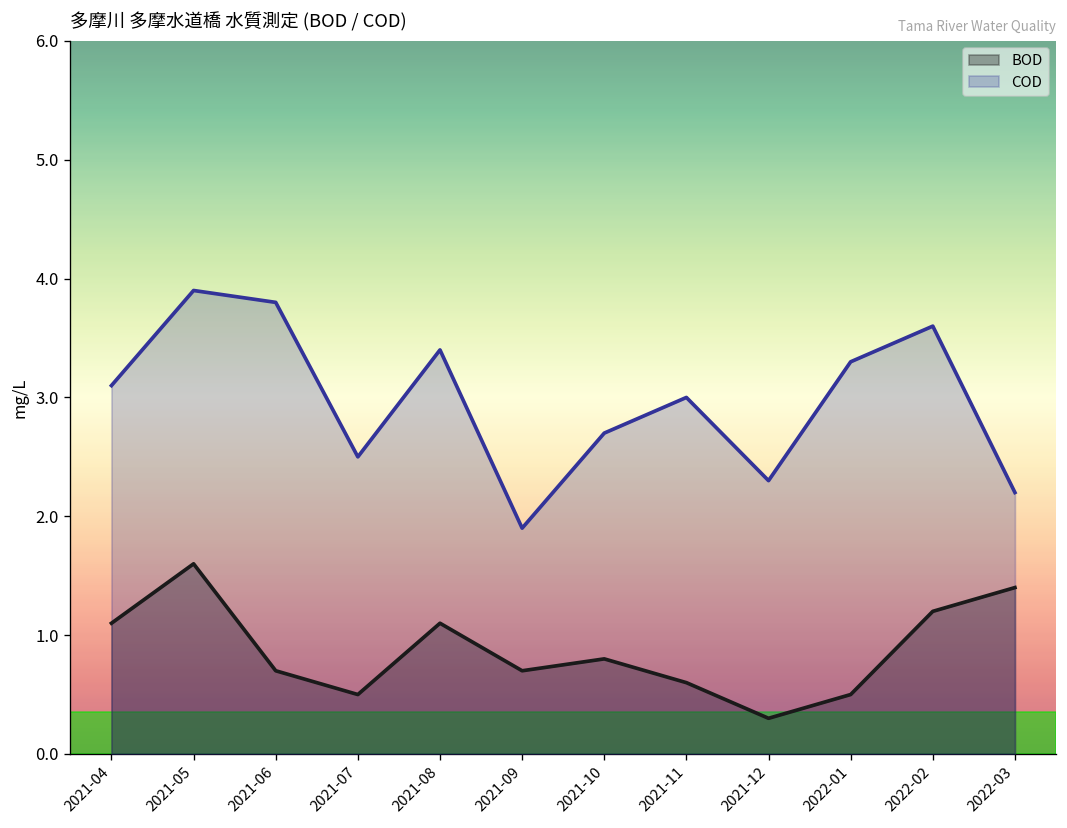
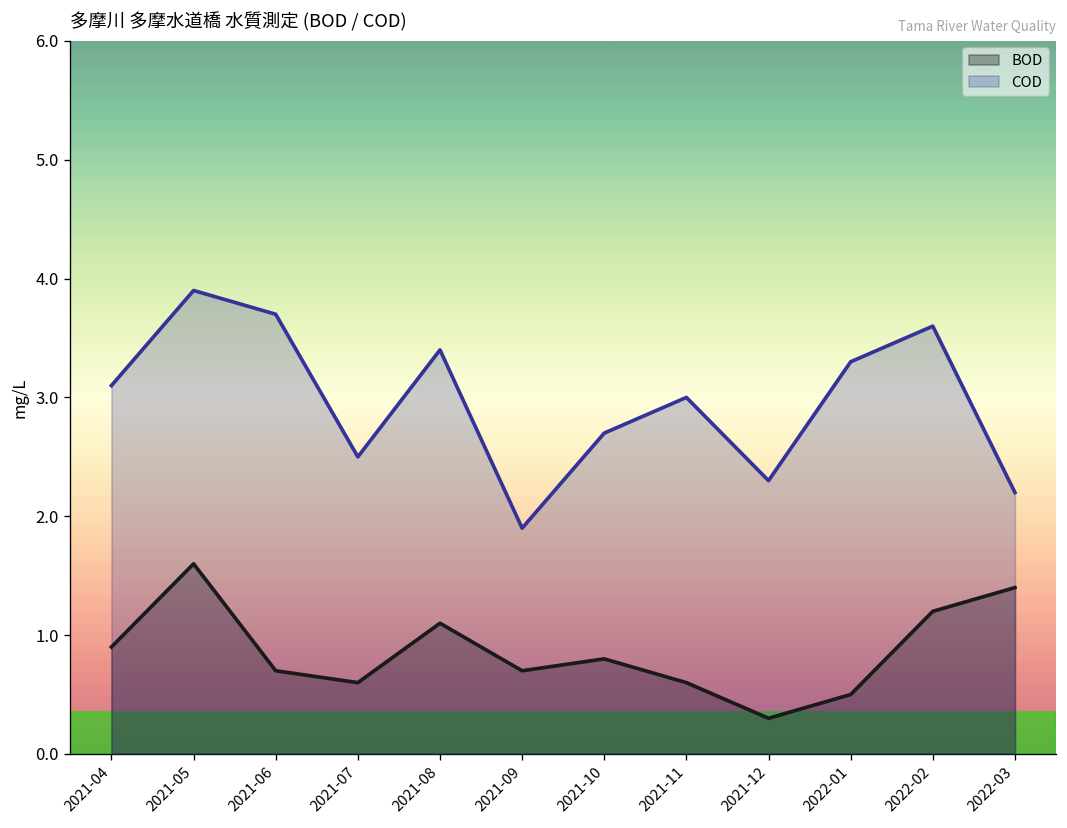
  {
    "BOD": {
-     "2021-04": 1.1,
+     "2021-04": 0.9,
      "2021-05": 1.6,
      "2021-06": 0.7,
-     "2021-07": 0.5,
+     "2021-07": 0.6,
      "2021-08": 1.1,
      "2021-09": 0.7,
      "2021-10": 0.8,
      "2021-11": 0.6,
      "2022-01": 0.5,
      "2022-02": 1.2,
      "2022-03": 1.4
    },
    "COD": {
      "2021-04": 3.1,
      "2021-05": 3.9,
-     "2021-06": 3.8,
+     "2021-06": 3.7,
      "2021-07": 2.5,
      "2021-08": 3.4,
      "2021-09": 1.9,
      "2021-10": 2.7,
      "2021-11": 3.0,
      "2021-12": 2.3,
      "2022-01": 3.3,
      "2022-02": 3.6,
      "2022-03": 2.2
    }
  }
